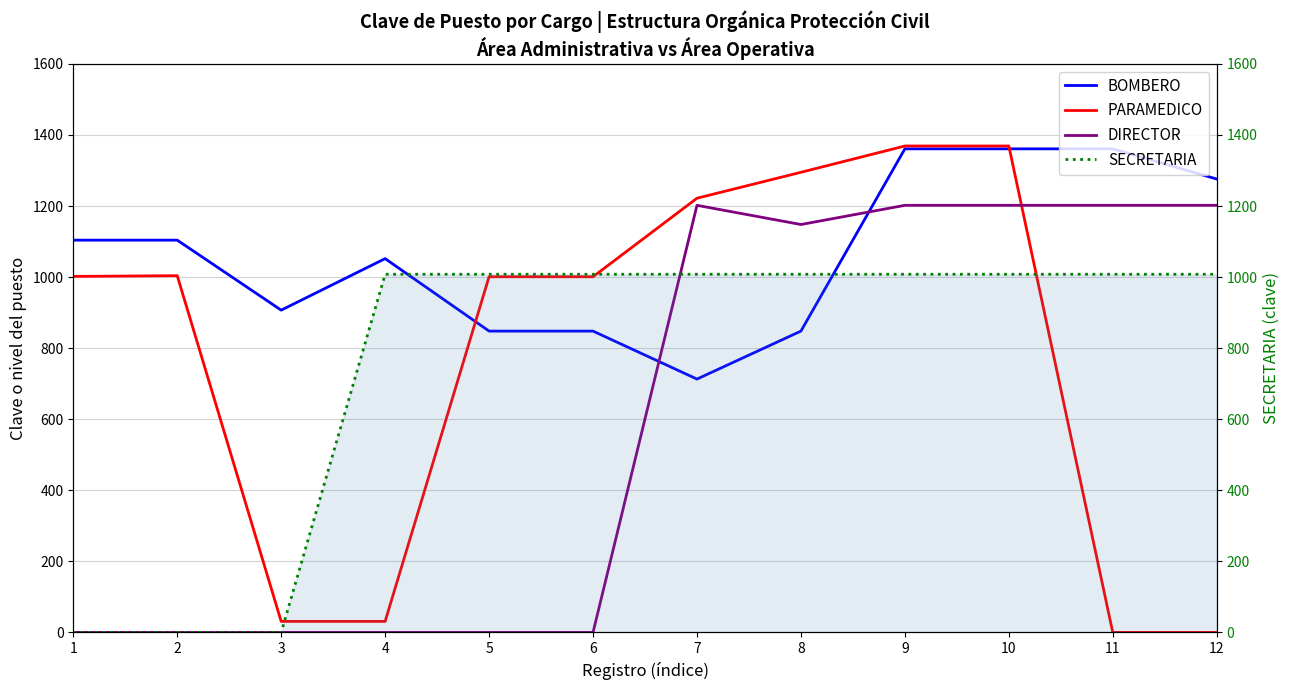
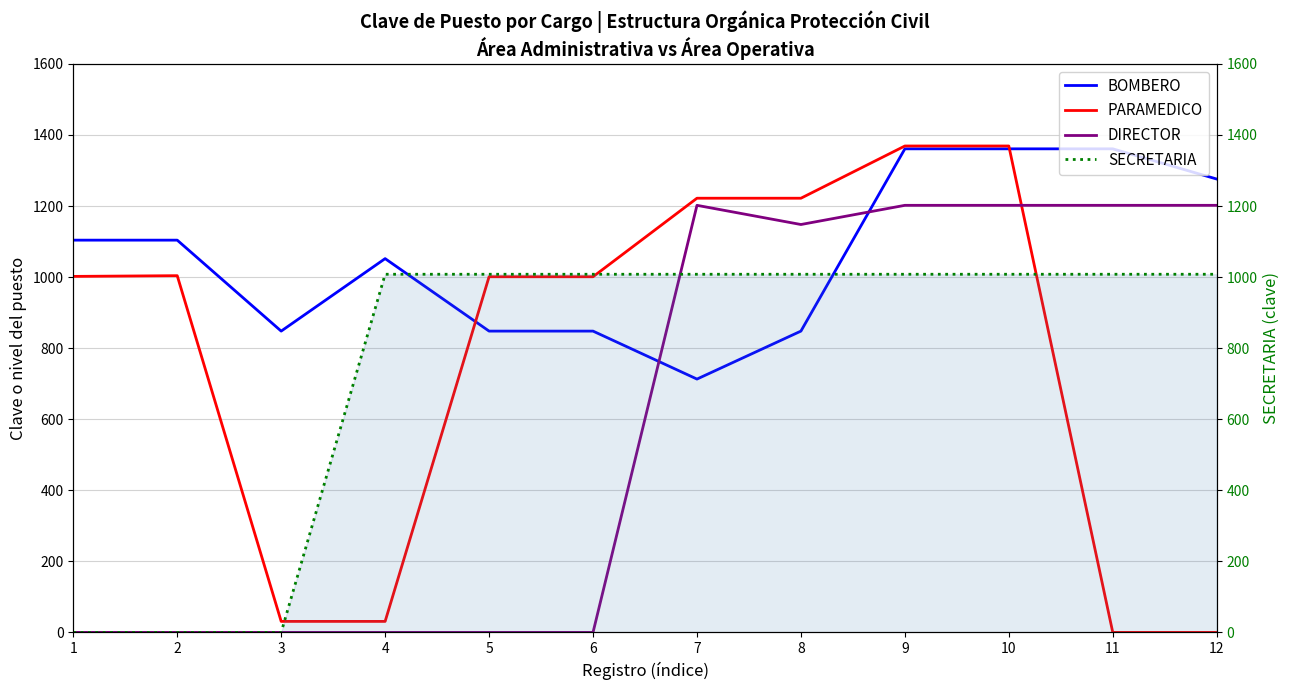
  {
    "BOMBERO": {
      "1": 1100,
      "2": 1100,
-     "3": 910,
+     "3": 850,
      "4": 1050,
      "5": 850,
      "6": 850,
      "7": 710,
      "8": 850,
      "9": 1360,
      "10": 1360,
      "12": 1280
    },
    "PARAMEDICO": {
      "1": 1000,
      "2": 1000,
      "3": 30,
      "4": 30,
      "5": 1000,
      "6": 1000,
      "7": 1220,
-     "8": 1300,
+     "8": 1220,
      "9": 1370,
      "10": 1370,
      "11": 0,
      "12": 0
    },
    "DIRECTOR": {
      "1": 0,
      "2": 0,
      "3": 0,
      "4": 0,
      "5": 0,
      "6": 0,
      "7": 1200,
      "8": 1150,
      "9": 1200,
      "10": 1200,
      "11": 1200,
      "12": 1200
    },
    "SECRETARIA": {
      "1": 0,
      "2": 0,
      "3": 0,
      "4": 1010,
      "5": 1010,
      "6": 1010,
      "7": 1010,
      "8": 1010,
      "9": 1010,
      "10": 1010,
      "11": 1010,
      "12": 1010
    }
  }
